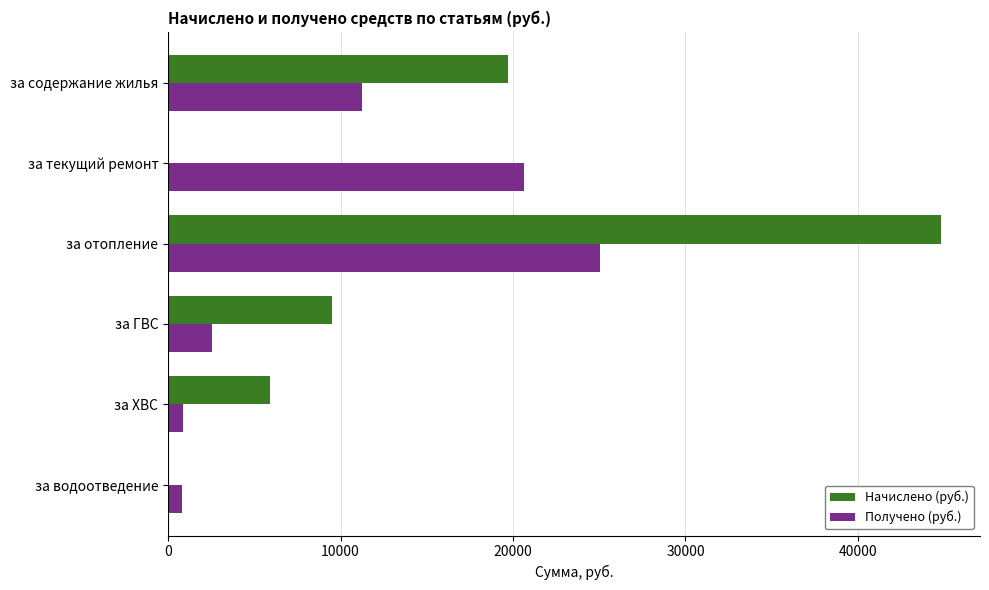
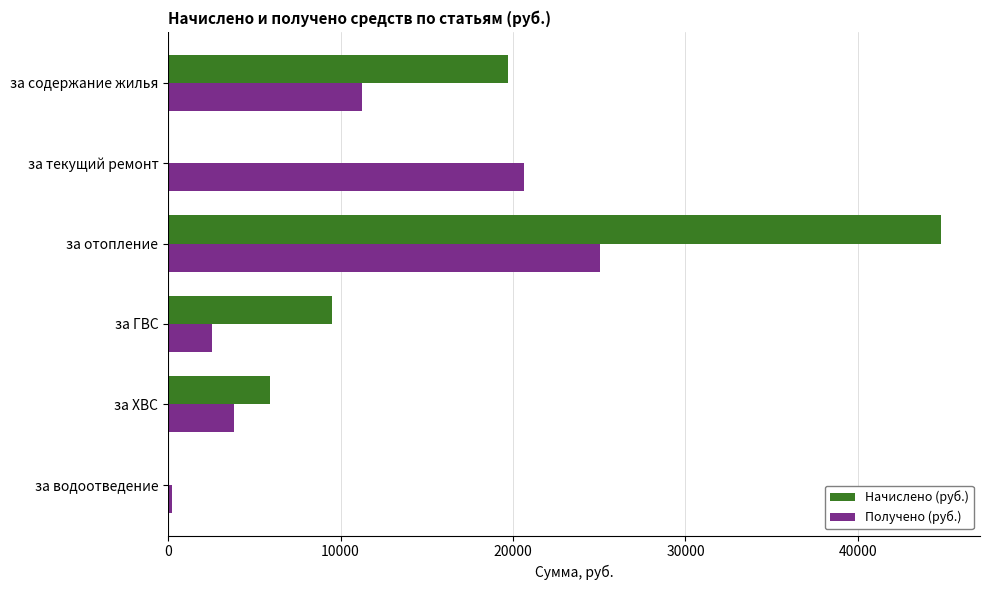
  {
    "Начислено (руб.)": {
      "за содержание жилья": 19700,
      "за текущий ремонт": 0,
      "за отопление": 44800,
      "за ГВС": 9500,
      "за ХВС": 5900,
      "за водоотведение": 0
    },
    "Получено (руб.)": {
      "за содержание жилья": 11200,
      "за текущий ремонт": 20600,
      "за отопление": 25000,
      "за ГВС": 2600,
-     "за ХВС": 900,
-     "за водоотведение": 800
+     "за ХВС": 3800,
+     "за водоотведение": 300
    }
  }
